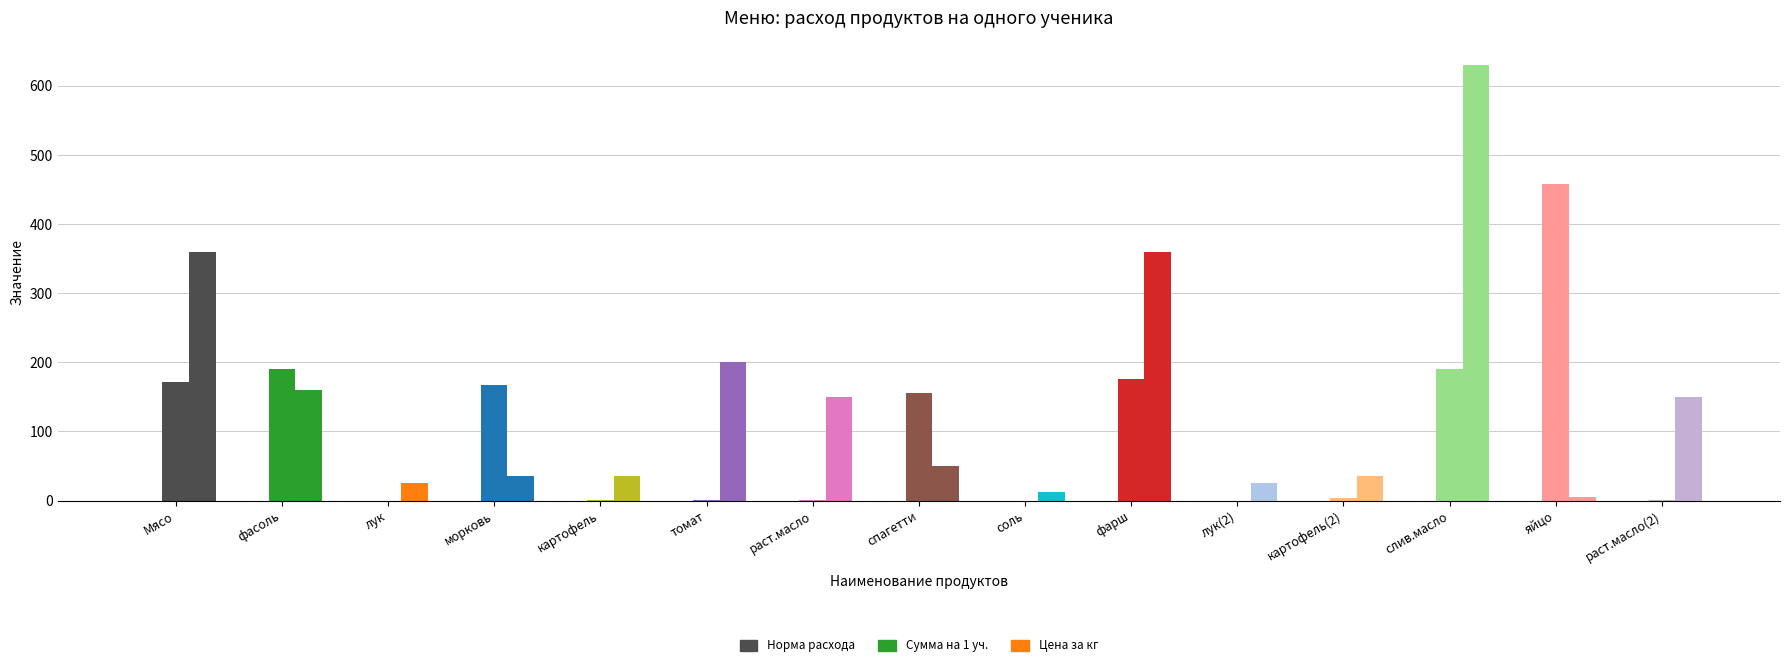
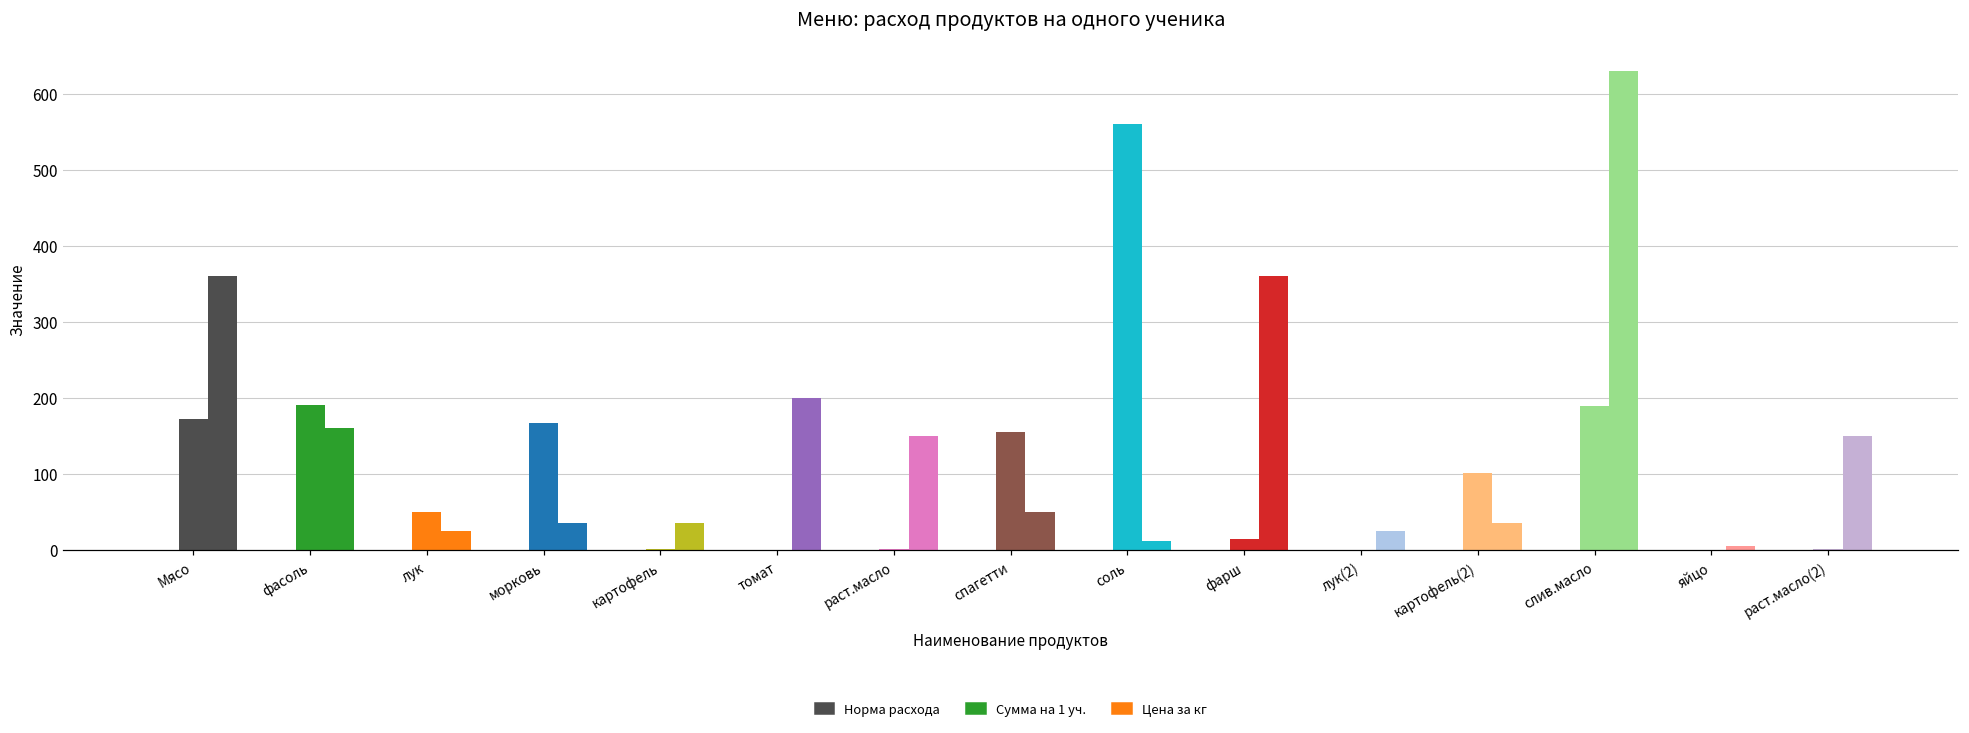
  {
    "Мясо": 170,
    "фасоль": 190,
-   "лук": 0,
+   "лук": 50,
    "морковь": 170,
    "спагетти": 160,
-   "соль": 0,
-   "фарш": 180,
-   "картофель(2)": 0,
+   "соль": 560,
+   "фарш": 10,
+   "картофель(2)": 100,
    "слив.масло": 190,
-   "яйцо": 460
+   "яйцо": 0
  }
